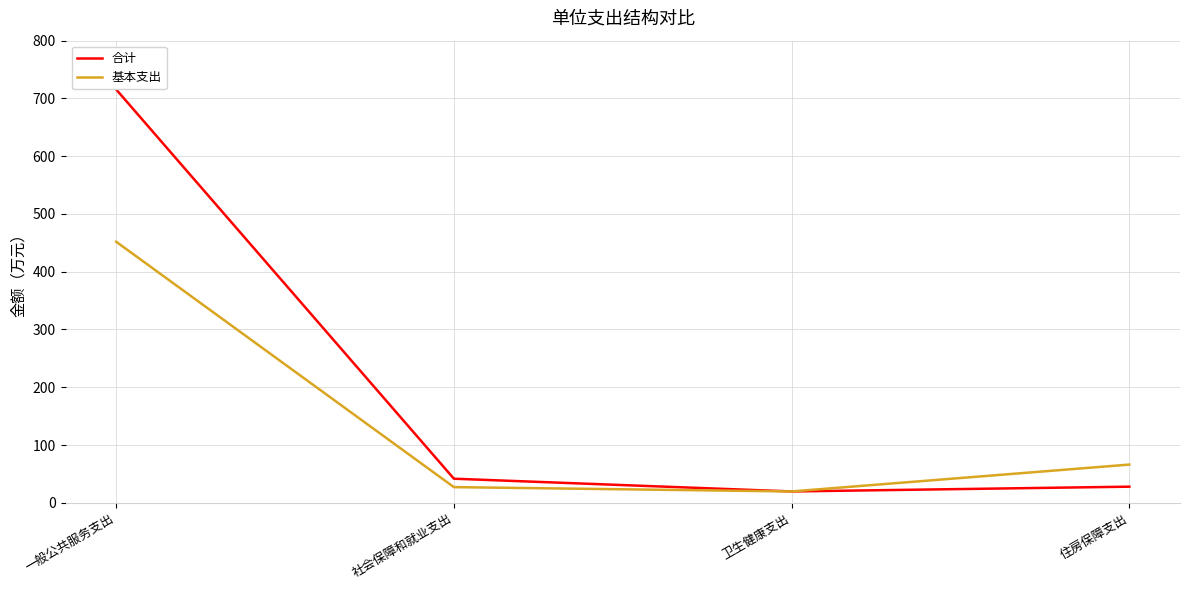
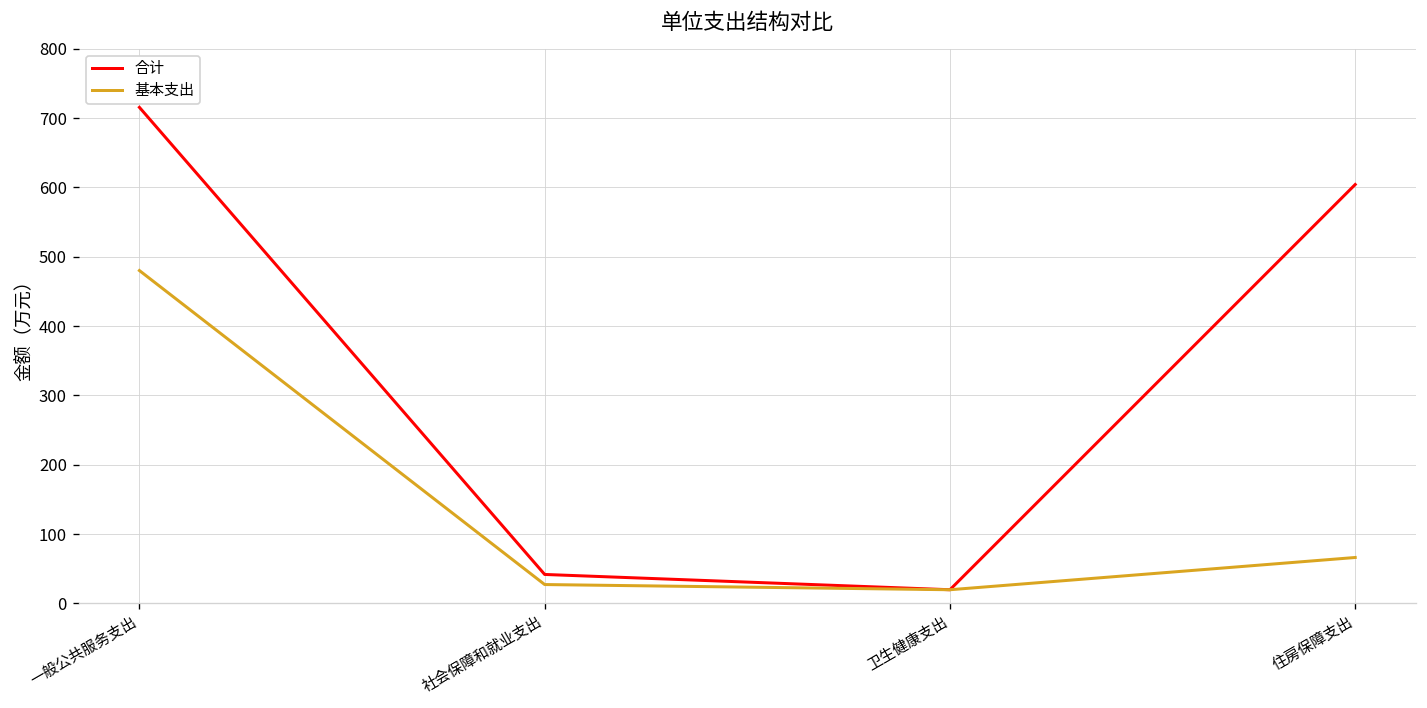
  {
    "合计": {
      "一般公共服务支出": 720,
      "社会保障和就业支出": 40,
-     "住房保障支出": 30
+     "住房保障支出": 600
    },
    "基本支出": {
-     "一般公共服务支出": 450,
+     "一般公共服务支出": 480,
      "社会保障和就业支出": 30,
      "住房保障支出": 70
    }
  }
